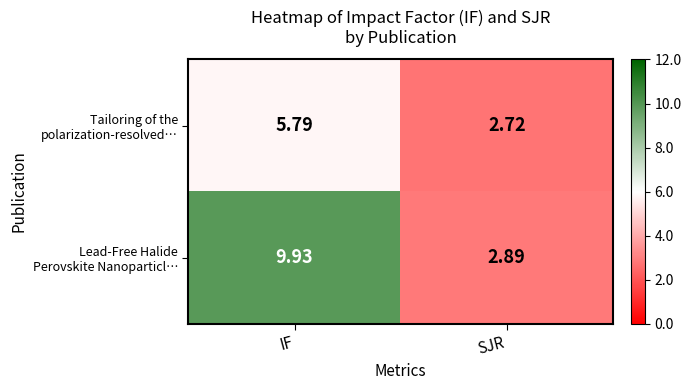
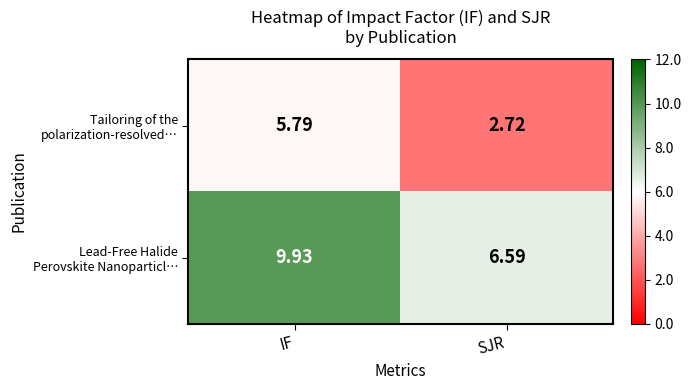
  {
    "Tailoring of the polarization-resolved…": {
      "IF": 5.79,
      "SJR": 2.72
    },
    "Lead-Free Halide Perovskite Nanoparticl…": {
      "IF": 9.93,
-     "SJR": 2.89
+     "SJR": 6.59
    }
  }
